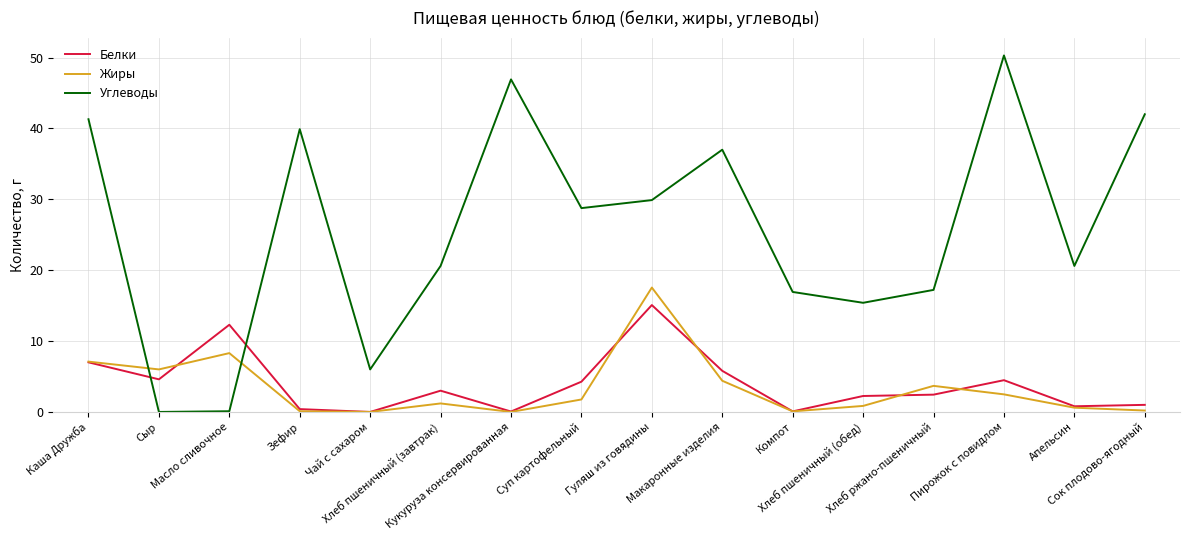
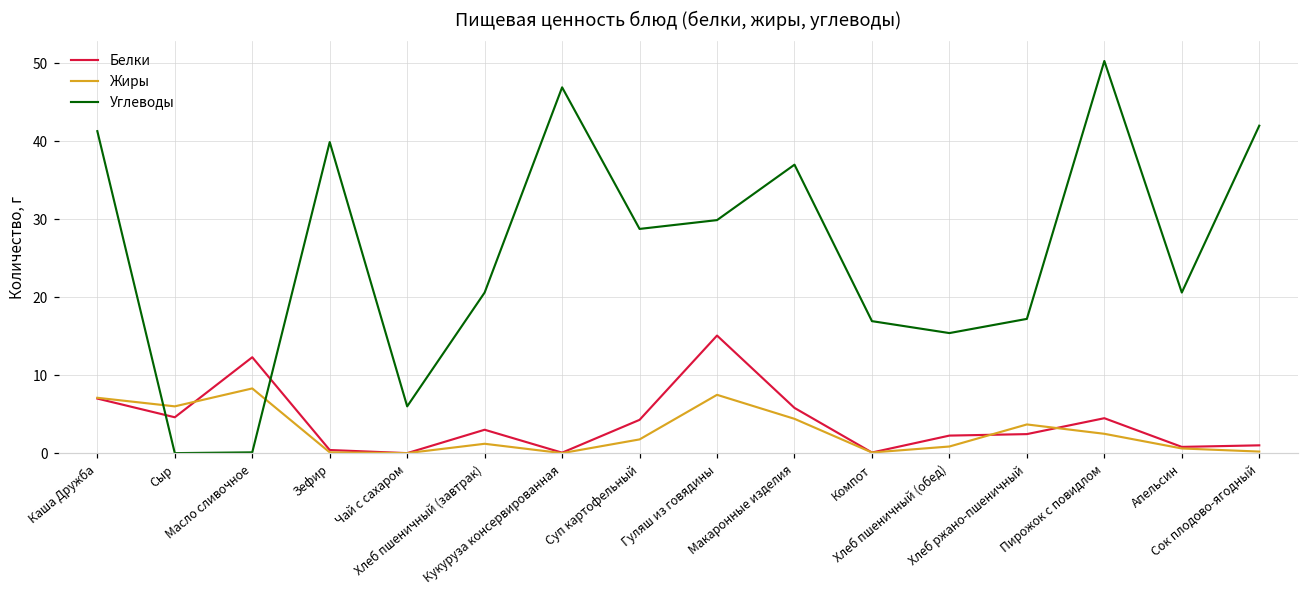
  {
    "Белки": {
      "Сыр": 5,
      "Масло сливочное": 12,
      "Хлеб пшеничный (завтрак)": 3,
      "Суп картофельный": 4,
      "Гуляш из говядины": 15,
      "Макаронные изделия": 6,
      "Хлеб пшеничный (обед)": 2,
      "Хлеб ржано-пшеничный": 2,
      "Пирожок с повидлом": 4,
      "Сок плодово-ягодный": 1
    },
    "Жиры": {
      "Сыр": 6,
      "Масло сливочное": 8,
      "Хлеб пшеничный (завтрак)": 1,
      "Суп картофельный": 2,
-     "Гуляш из говядины": 18,
+     "Гуляш из говядины": 7,
      "Макаронные изделия": 4,
      "Хлеб пшеничный (обед)": 1,
      "Хлеб ржано-пшеничный": 4,
      "Пирожок с повидлом": 2,
      "Сок плодово-ягодный": 0
    },
    "Углеводы": {
      "Каша Дружба": 41,
      "Сыр": 0,
      "Масло сливочное": 0,
      "Зефир": 40,
      "Чай с сахаром": 6,
      "Хлеб пшеничный (завтрак)": 21,
      "Кукуруза консервированная": 47,
      "Суп картофельный": 29,
      "Гуляш из говядины": 30,
      "Макаронные изделия": 37,
      "Компот": 17,
      "Хлеб пшеничный (обед)": 15,
      "Хлеб ржано-пшеничный": 17,
      "Пирожок с повидлом": 50,
      "Апельсин": 21,
      "Сок плодово-ягодный": 42
    }
  }
